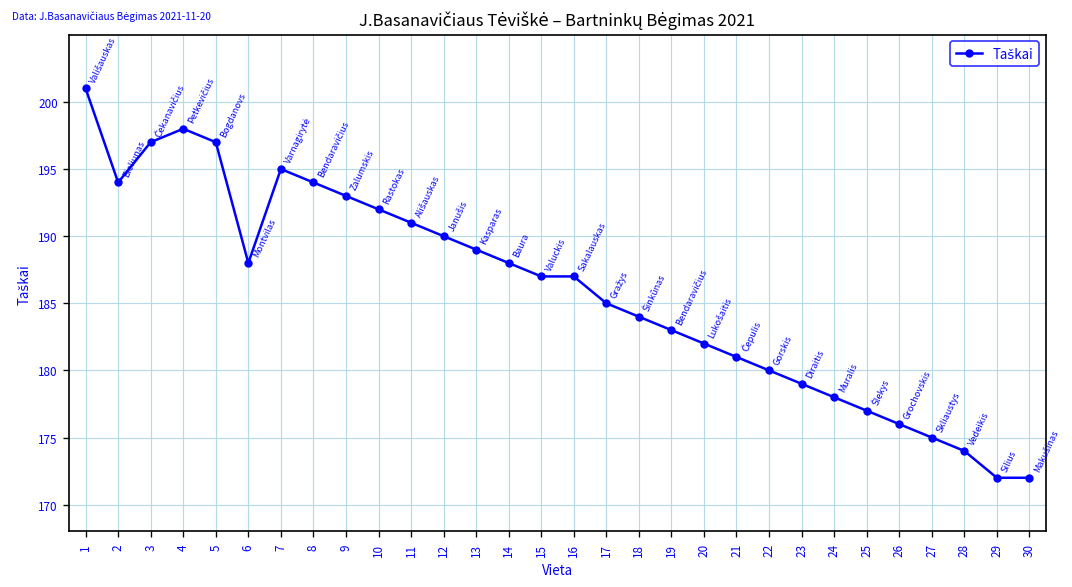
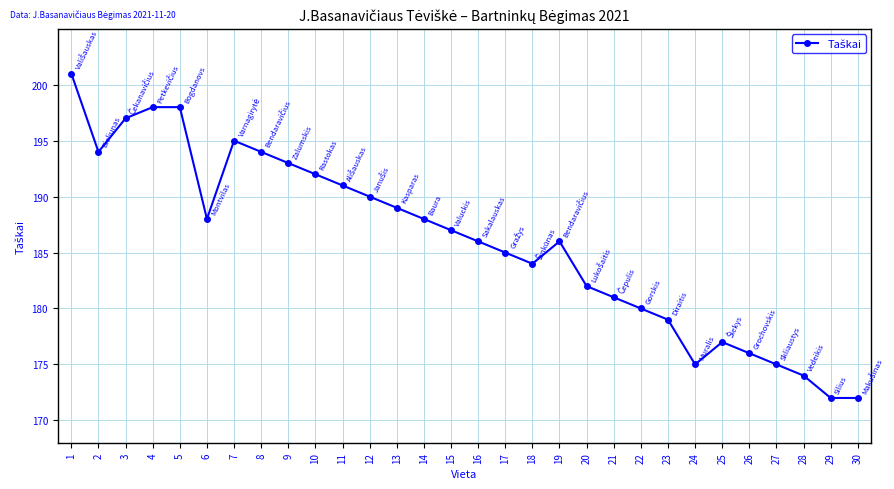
  {
    "1": 201,
    "2": 194,
    "3": 197,
    "4": 198,
-   "5": 197,
+   "5": 198,
    "6": 188,
    "7": 195,
    "8": 194,
    "9": 193,
    "10": 192,
    "11": 191,
    "12": 190,
    "13": 189,
    "14": 188,
    "15": 187,
-   "16": 187,
+   "16": 186,
    "17": 185,
    "18": 184,
-   "19": 183,
+   "19": 186,
    "20": 182,
    "21": 181,
    "22": 180,
    "23": 179,
-   "24": 178,
+   "24": 175,
    "25": 177,
    "26": 176,
    "27": 175,
    "28": 174,
    "29": 172,
    "30": 172
  }
